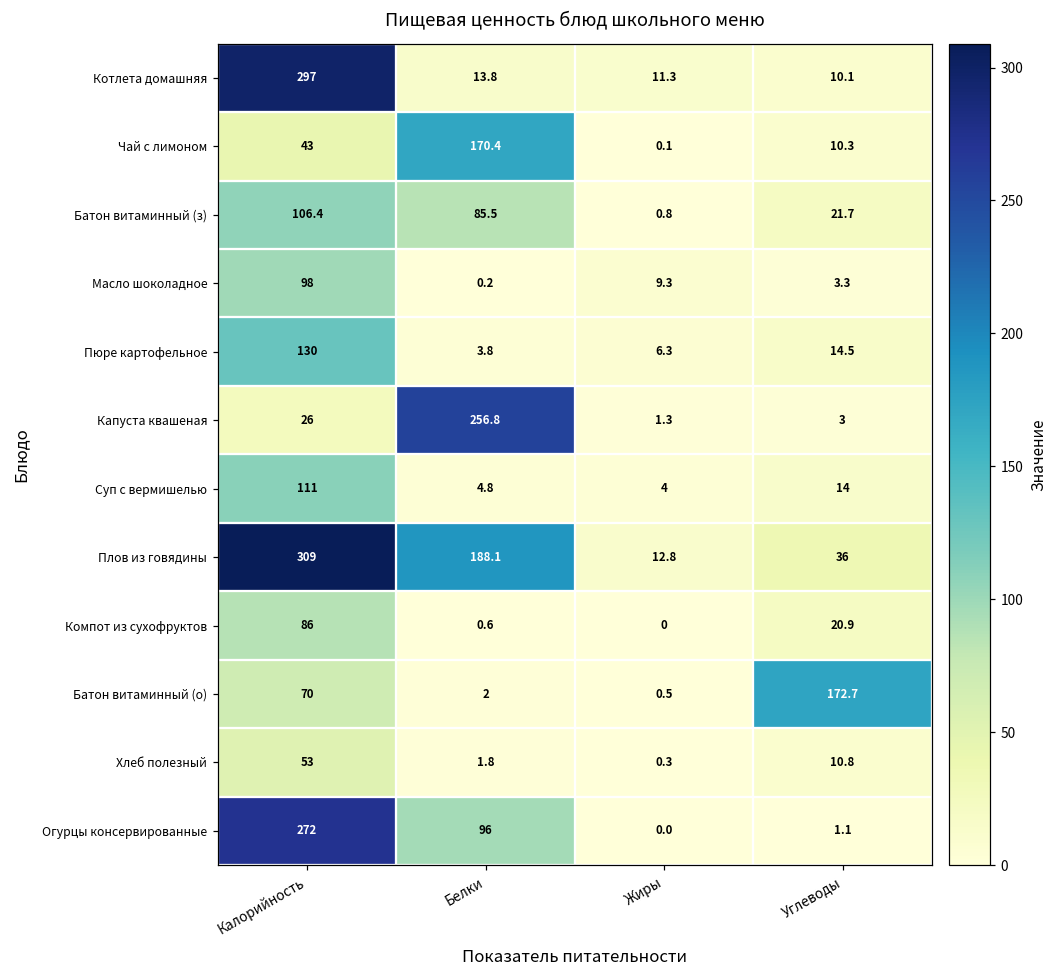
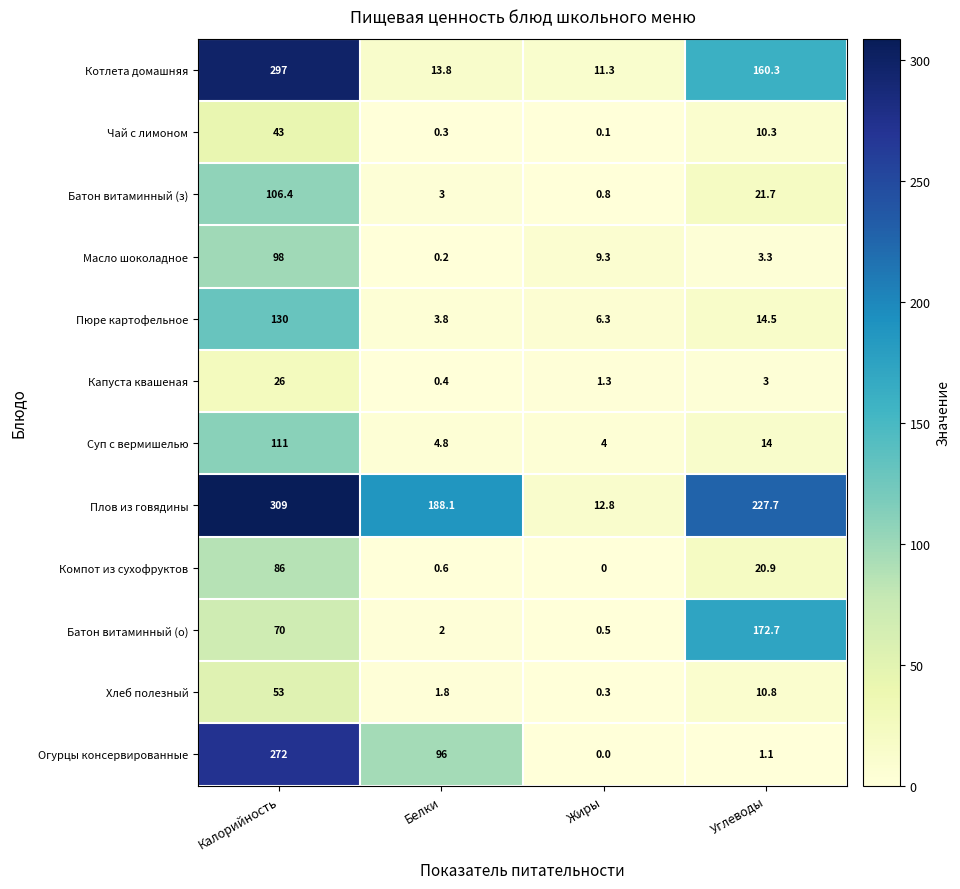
  {
    "Котлета домашняя": {
      "Калорийность": 297,
      "Белки": 13.8,
      "Жиры": 11.3,
-     "Углеводы": 10.1
+     "Углеводы": 160.3
    },
    "Чай с лимоном": {
      "Калорийность": 43,
-     "Белки": 170.4,
+     "Белки": 0.3,
      "Жиры": 0.1,
      "Углеводы": 10.3
    },
    "Батон витаминный (з)": {
      "Калорийность": 106.4,
-     "Белки": 85.5,
+     "Белки": 3,
      "Жиры": 0.8,
      "Углеводы": 21.7
    },
    "Масло шоколадное": {
      "Калорийность": 98,
      "Белки": 0.2,
      "Жиры": 9.3,
      "Углеводы": 3.3
    },
    "Пюре картофельное": {
      "Калорийность": 130,
      "Белки": 3.8,
      "Жиры": 6.3,
      "Углеводы": 14.5
    },
    "Капуста квашеная": {
      "Калорийность": 26,
-     "Белки": 256.8,
+     "Белки": 0.4,
      "Жиры": 1.3,
      "Углеводы": 3
    },
    "Суп с вермишелью": {
      "Калорийность": 111,
      "Белки": 4.8,
      "Жиры": 4,
      "Углеводы": 14
    },
    "Плов из говядины": {
      "Калорийность": 309,
      "Белки": 188.1,
      "Жиры": 12.8,
-     "Углеводы": 36
+     "Углеводы": 227.7
    },
    "Компот из сухофруктов": {
      "Калорийность": 86,
      "Белки": 0.6,
      "Жиры": 0,
      "Углеводы": 20.9
    },
    "Батон витаминный (о)": {
      "Калорийность": 70,
      "Белки": 2,
      "Жиры": 0.5,
      "Углеводы": 172.7
    },
    "Хлеб полезный": {
      "Калорийность": 53,
      "Белки": 1.8,
      "Жиры": 0.3,
      "Углеводы": 10.8
    },
    "Огурцы консервированные": {
      "Калорийность": 272,
      "Белки": 96,
      "Жиры": 0.0,
      "Углеводы": 1.1
    }
  }
